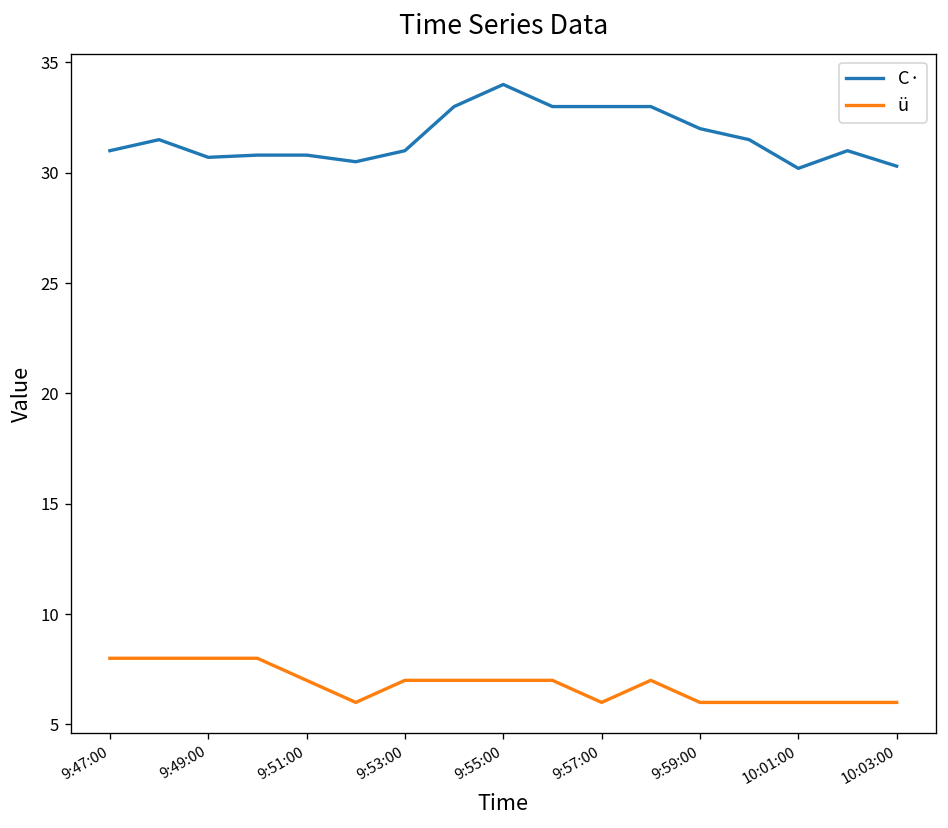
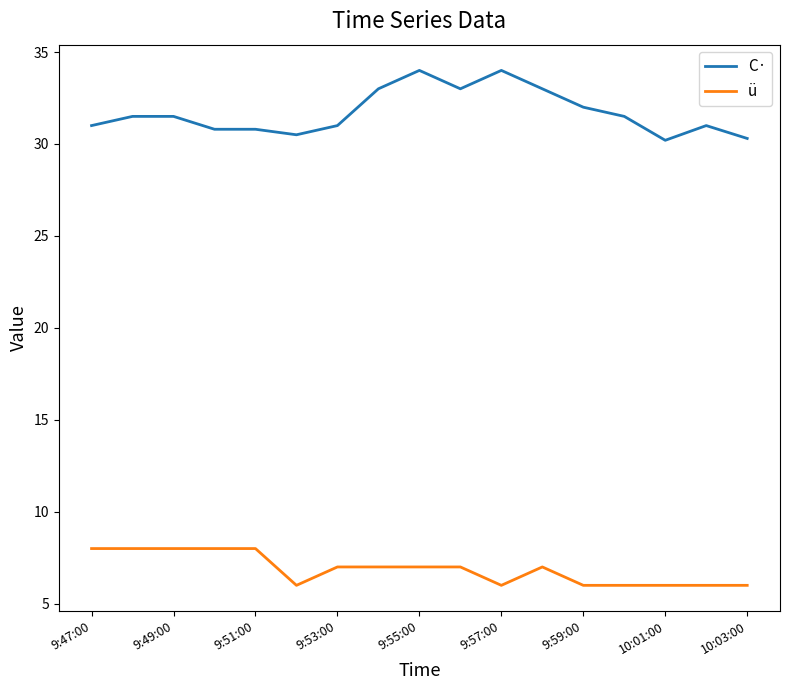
  {
    "C·": {
      "9:47:00": 31.0,
-     "9:49:00": 30.7,
+     "9:49:00": 31.5,
      "9:51:00": 30.8,
      "9:53:00": 31.0,
      "9:55:00": 34.0,
-     "9:57:00": 33,
+     "9:57:00": 34,
      "9:59:00": 32.0,
      "10:01:00": 30.2,
      "10:03:00": 30.3
    },
    "ü": {
      "9:47:00": 8,
      "9:49:00": 8,
-     "9:51:00": 7,
+     "9:51:00": 8,
      "9:53:00": 7,
      "9:55:00": 7,
      "9:57:00": 6,
      "9:59:00": 6,
      "10:01:00": 6,
      "10:03:00": 6
    }
  }
